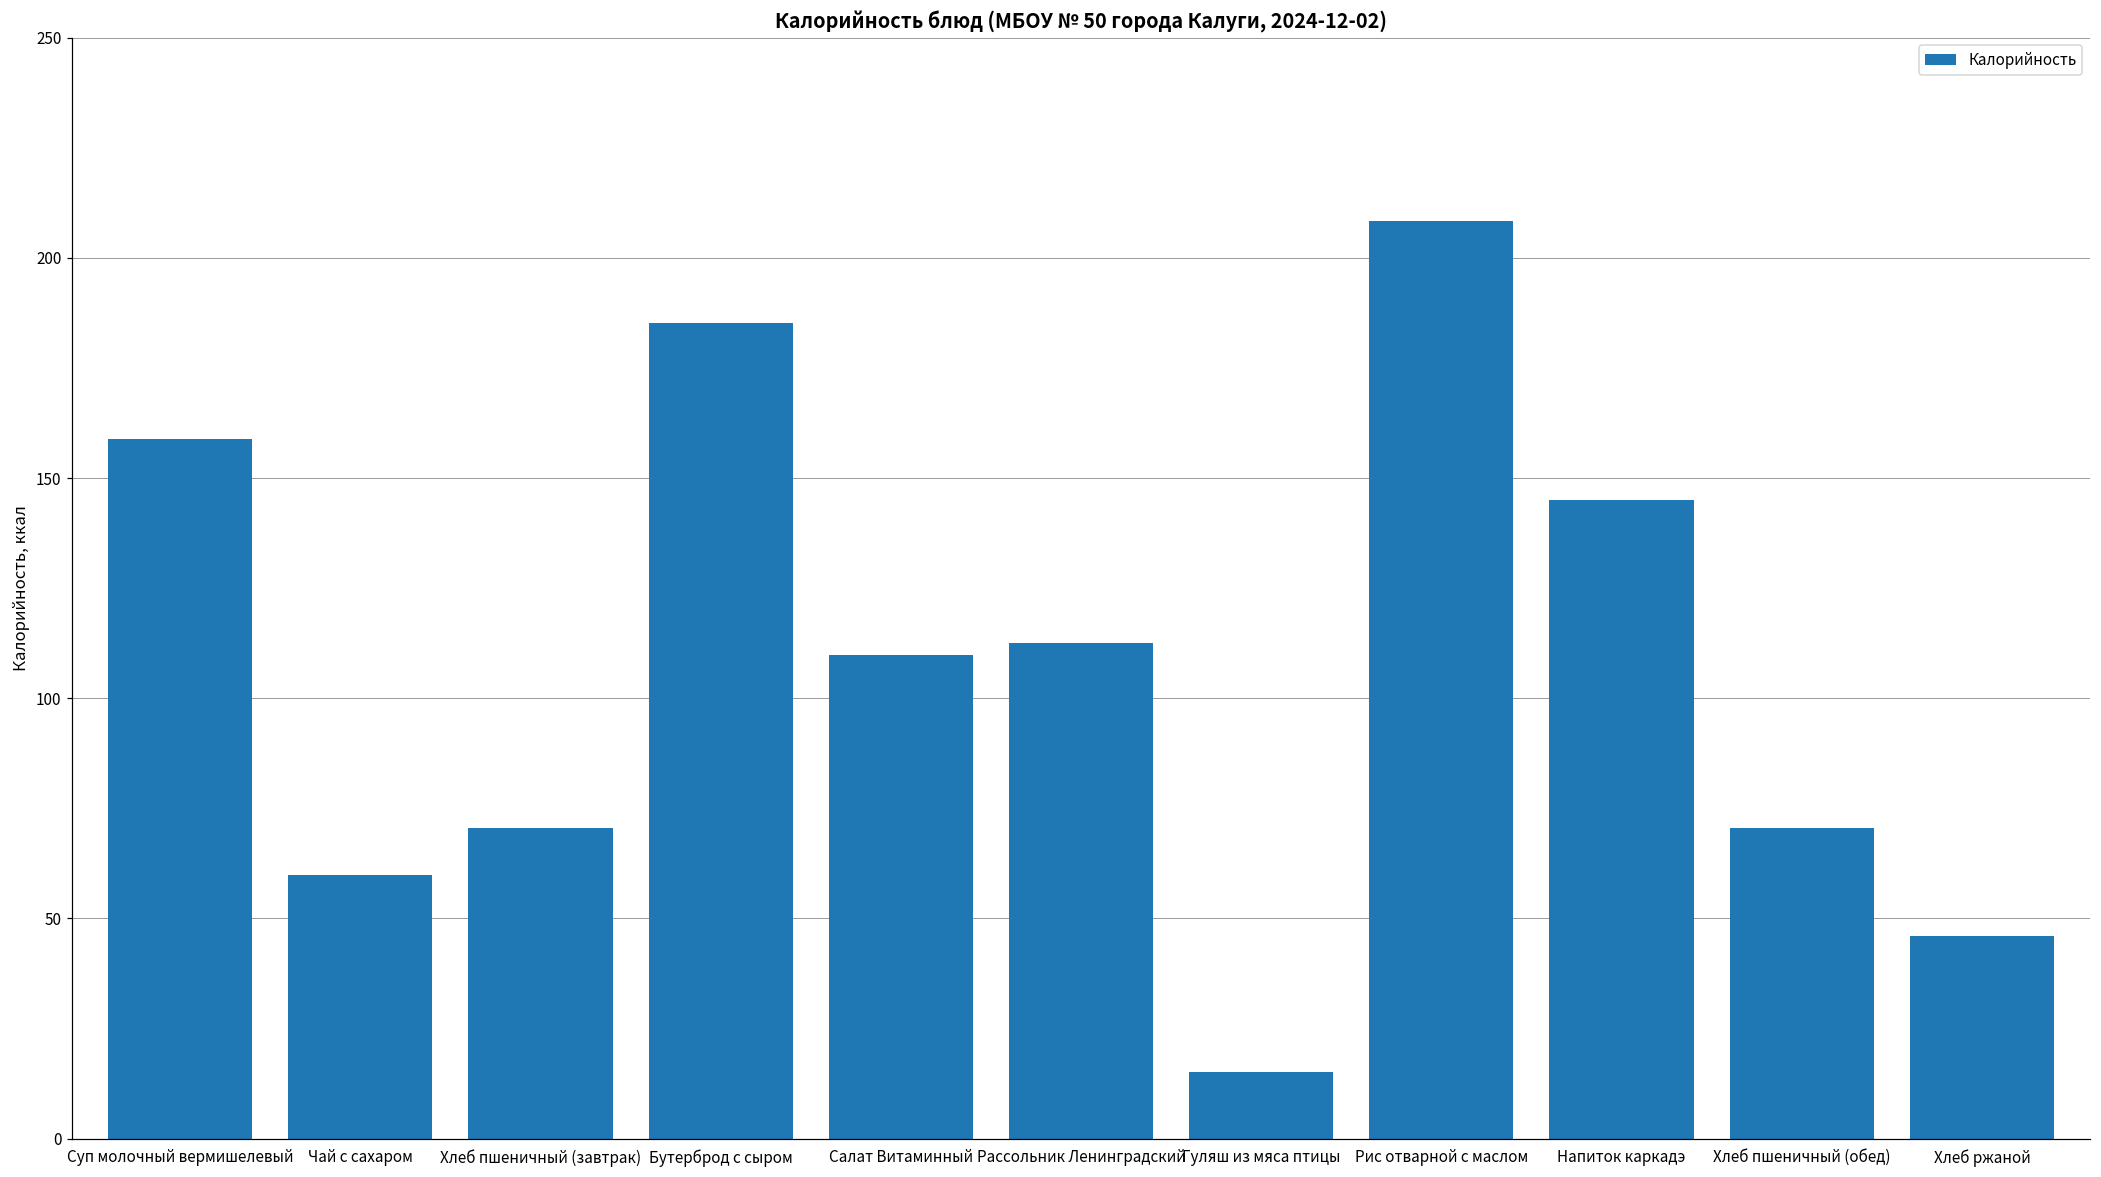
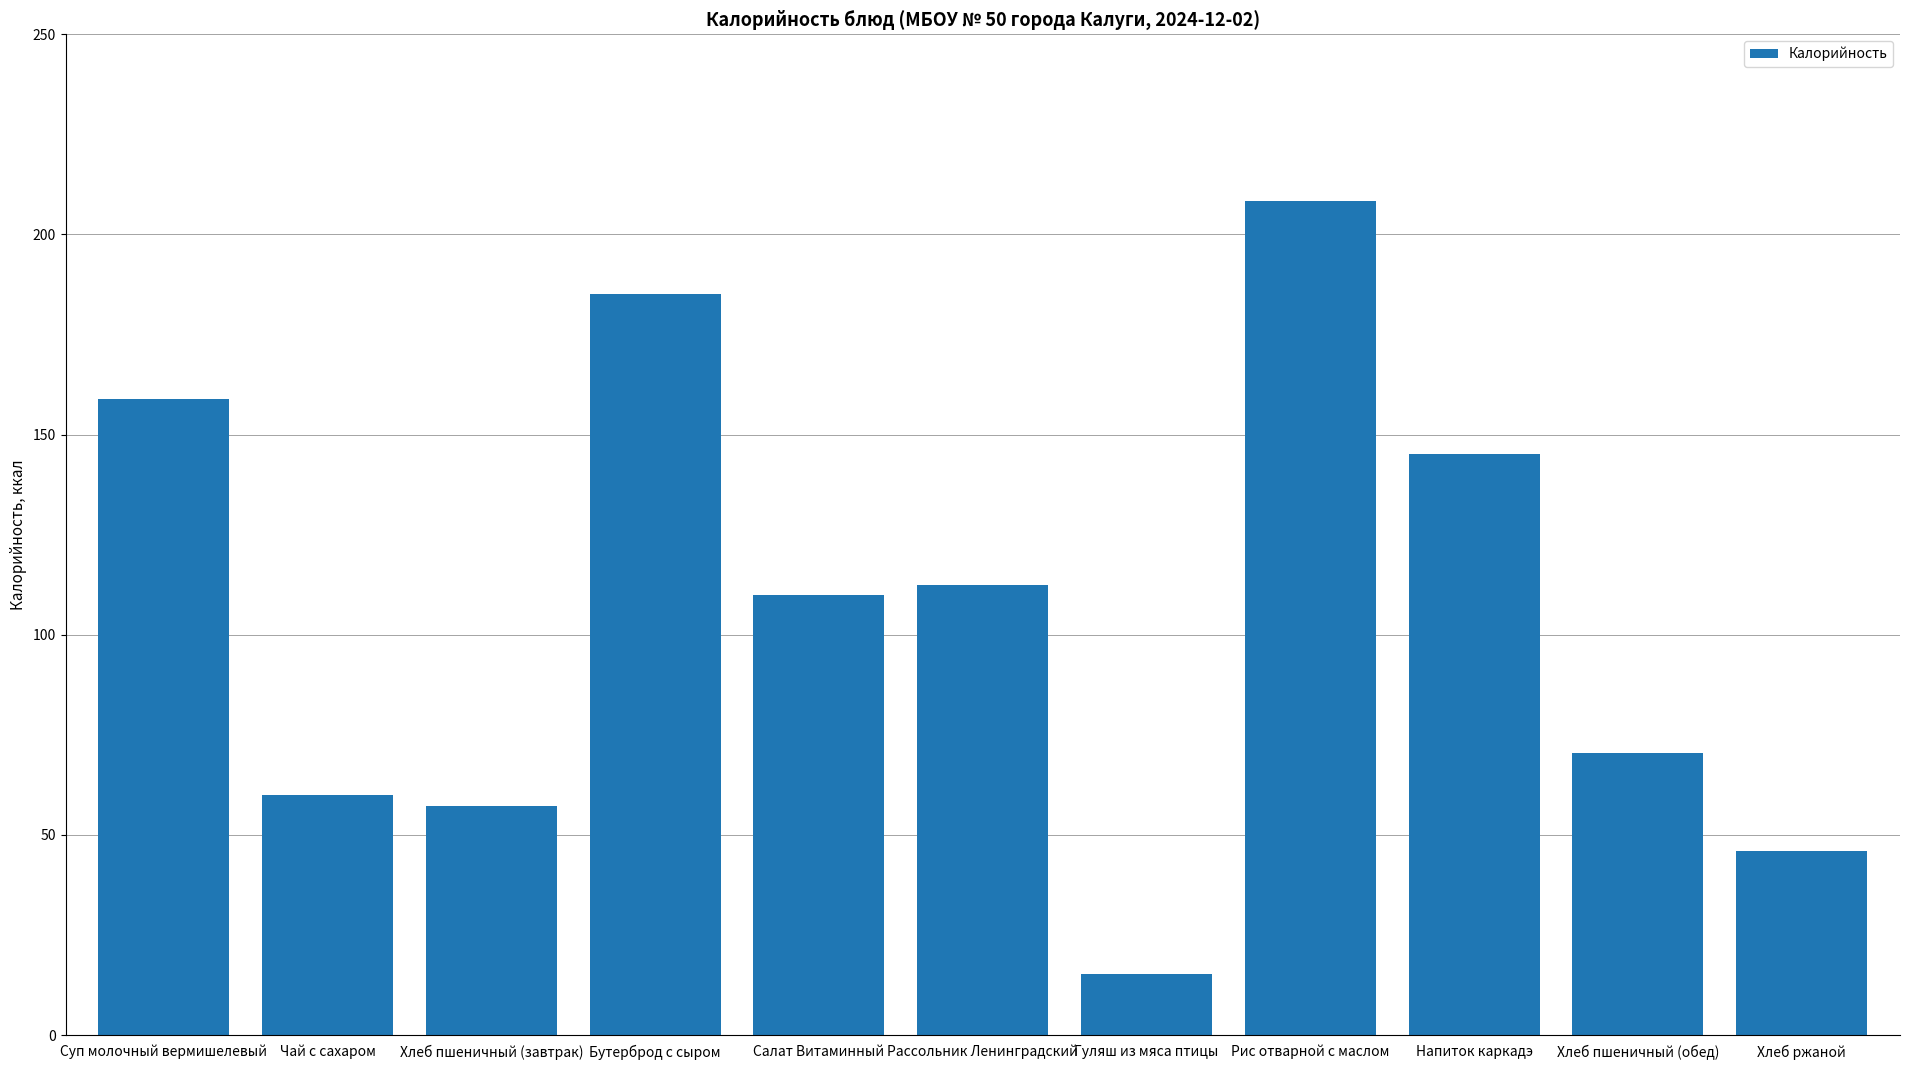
  {
    "Суп молочный вермишелевый": 159,
    "Чай с сахаром": 60,
-   "Хлеб пшеничный (завтрак)": 71,
+   "Хлеб пшеничный (завтрак)": 57,
    "Бутерброд с сыром": 185,
    "Салат Витаминный": 110,
    "Рассольник Ленинградский": 113,
    "Гуляш из мяса птицы": 15,
    "Рис отварной с маслом": 208,
    "Напиток каркадэ": 145,
    "Хлеб пшеничный (обед)": 71,
    "Хлеб ржаной": 46
  }
